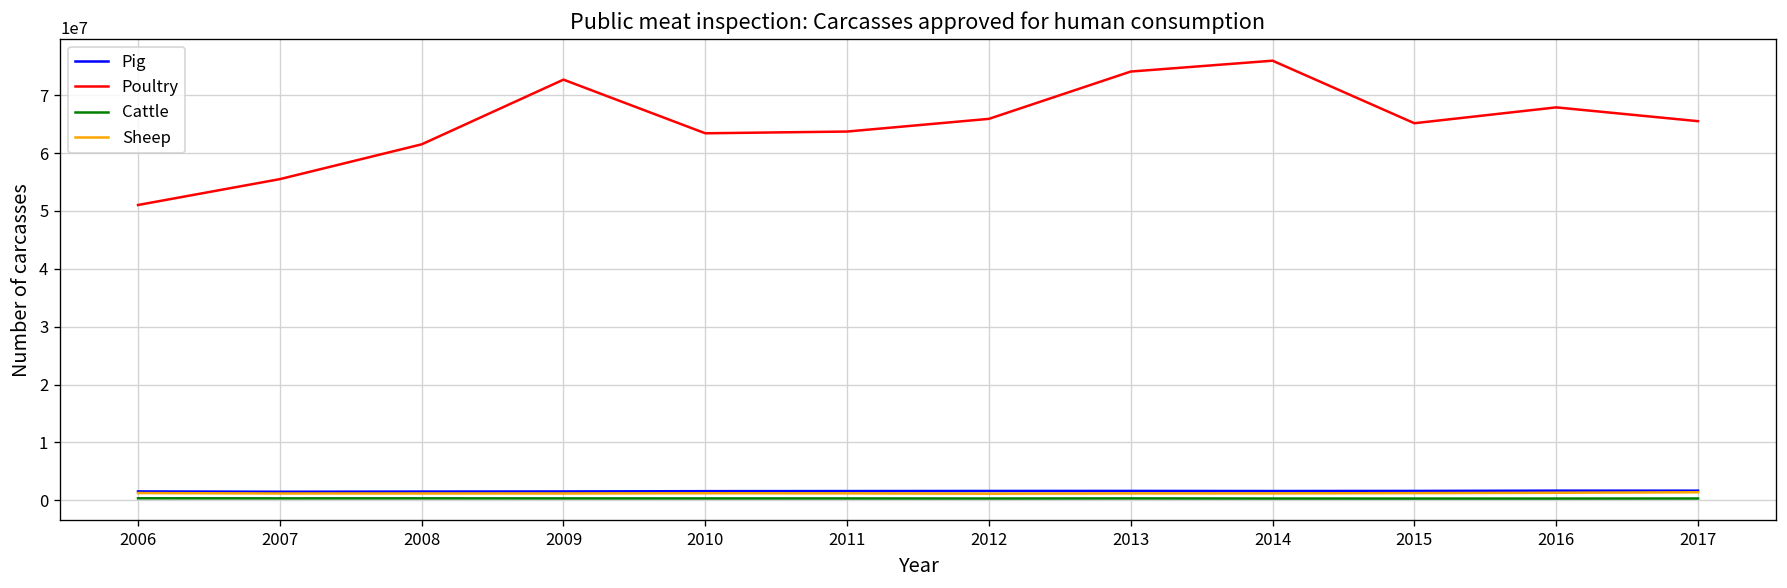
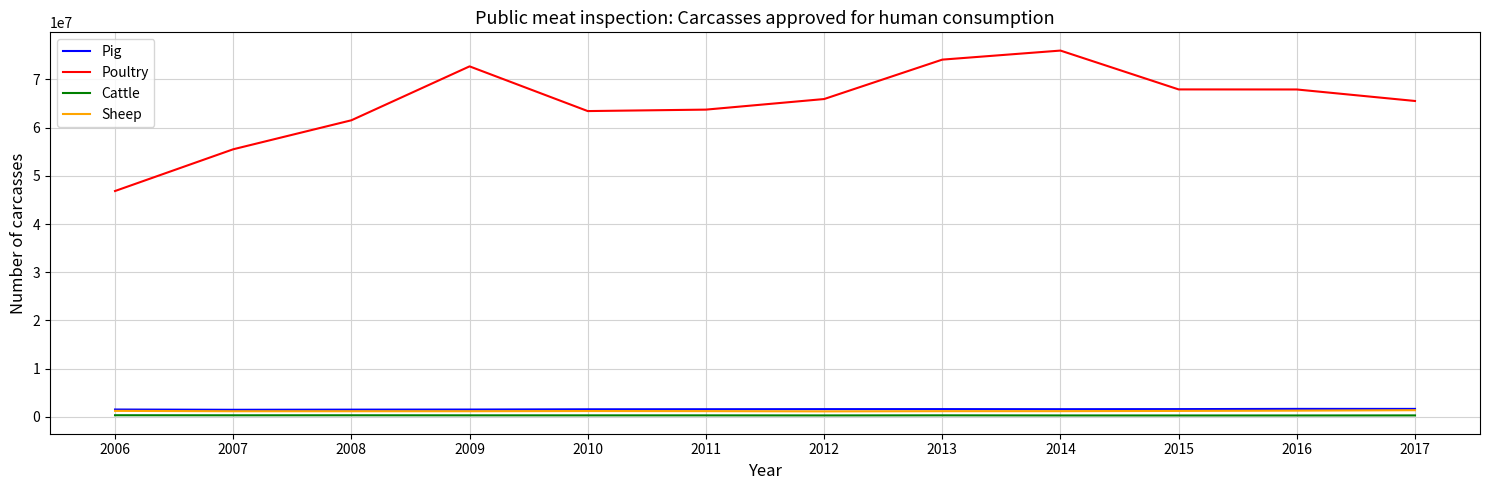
  {
    "Poultry": {
-     "2006": 51000000,
+     "2006": 47000000,
      "2007": 55000000,
      "2008": 62000000,
      "2009": 73000000,
      "2010": 63000000,
      "2011": 64000000,
      "2012": 66000000,
      "2013": 74000000,
      "2014": 76000000,
-     "2015": 65000000,
+     "2015": 68000000,
      "2016": 68000000,
      "2017": 66000000
    },
    "Cattle": {
      "2006": 0,
      "2007": 0,
      "2008": 0,
      "2009": 0,
      "2010": 0,
      "2011": 0,
      "2012": 0,
      "2013": 0,
      "2014": 0,
      "2015": 0,
      "2016": 0,
      "2017": 0
    }
  }
